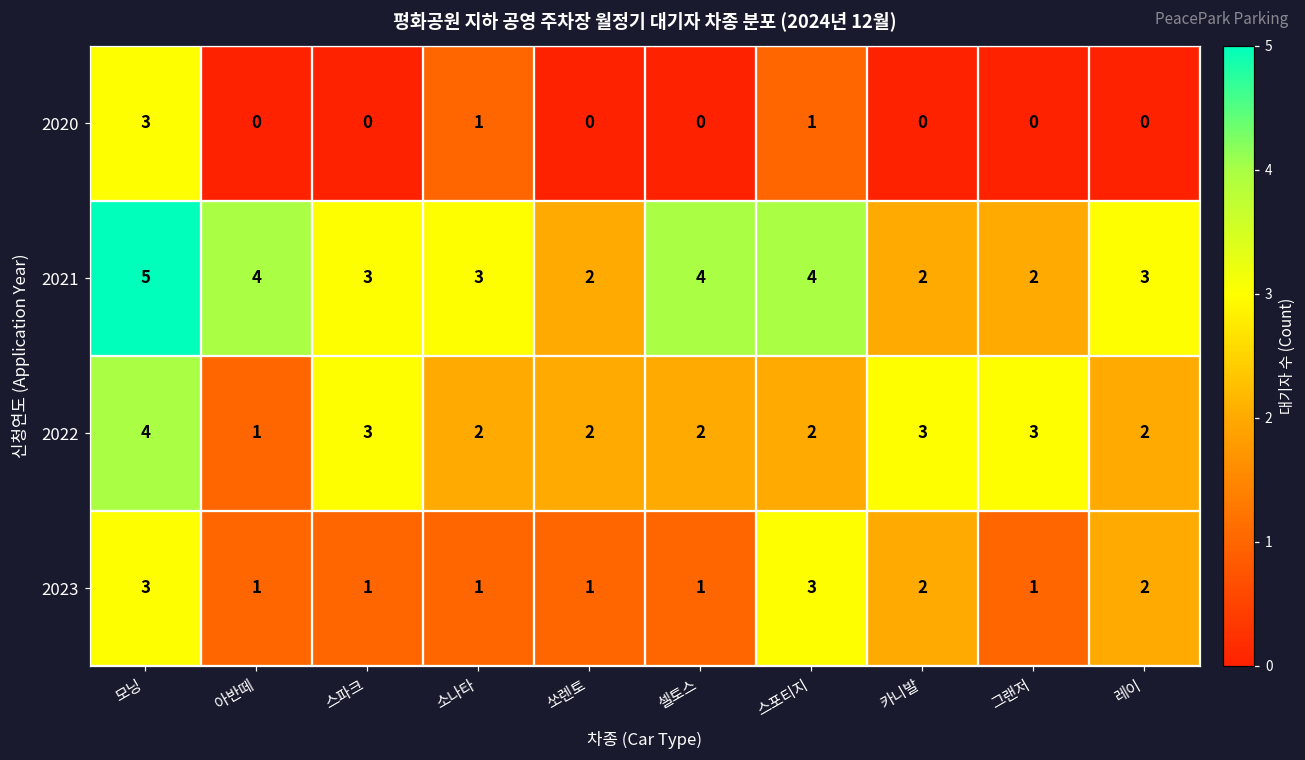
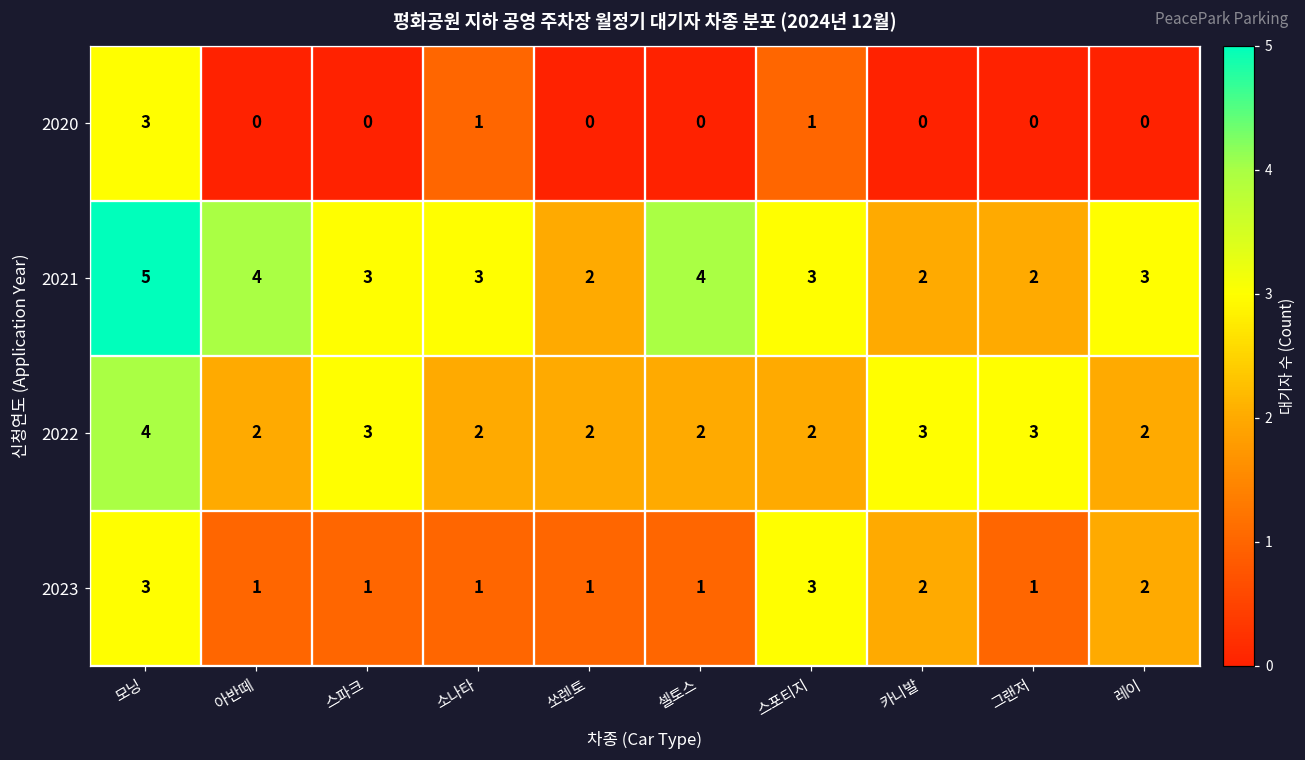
  {
    "2020": {
      "모닝": 3,
      "아반떼": 0,
      "스파크": 0,
      "소나타": 1,
      "쏘렌토": 0,
      "셀토스": 0,
      "스포티지": 1,
      "카니발": 0,
      "그랜저": 0,
      "레이": 0
    },
    "2021": {
      "모닝": 5,
      "아반떼": 4,
      "스파크": 3,
      "소나타": 3,
      "쏘렌토": 2,
      "셀토스": 4,
-     "스포티지": 4,
+     "스포티지": 3,
      "카니발": 2,
      "그랜저": 2,
      "레이": 3
    },
    "2022": {
      "모닝": 4,
-     "아반떼": 1,
+     "아반떼": 2,
      "스파크": 3,
      "소나타": 2,
      "쏘렌토": 2,
      "셀토스": 2,
      "스포티지": 2,
      "카니발": 3,
      "그랜저": 3,
      "레이": 2
    },
    "2023": {
      "모닝": 3,
      "아반떼": 1,
      "스파크": 1,
      "소나타": 1,
      "쏘렌토": 1,
      "셀토스": 1,
      "스포티지": 3,
      "카니발": 2,
      "그랜저": 1,
      "레이": 2
    }
  }
